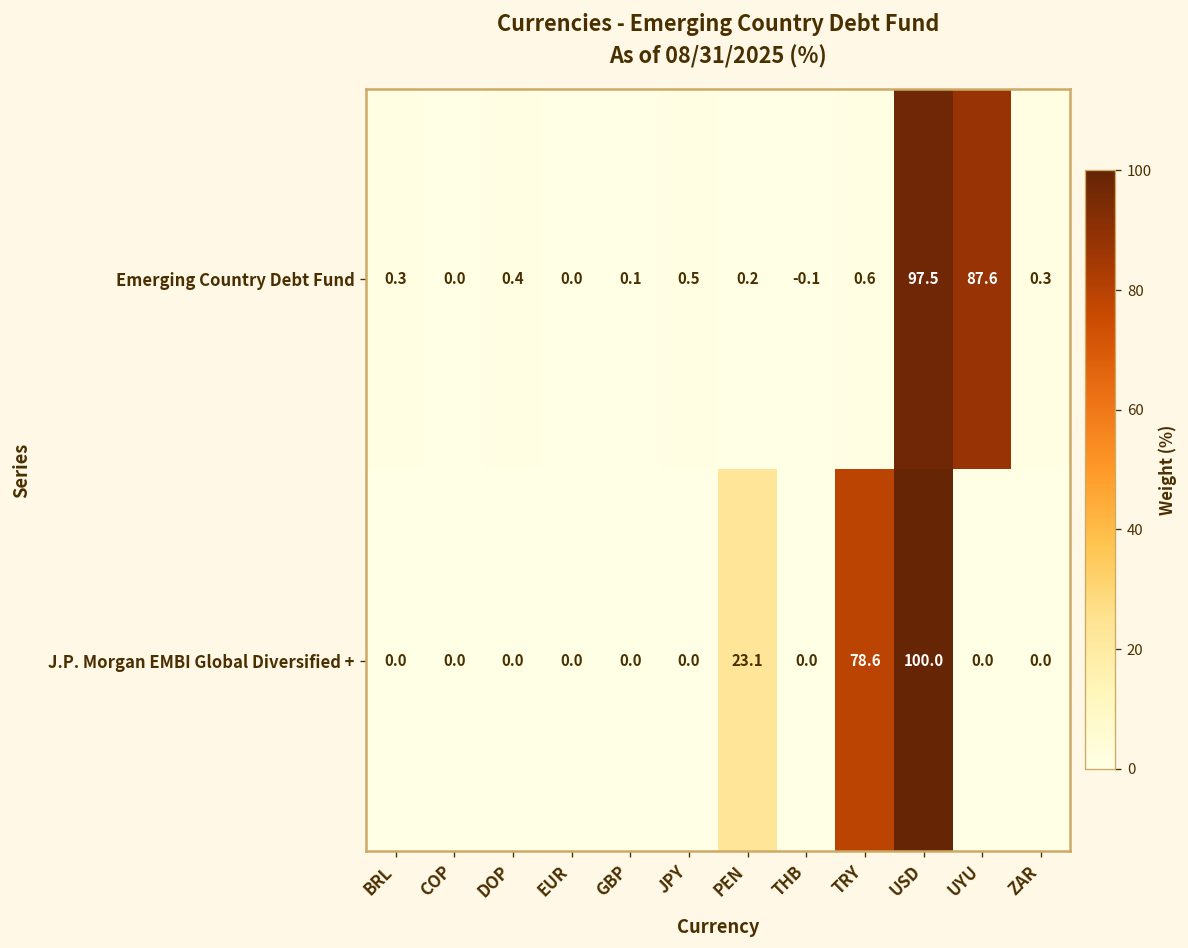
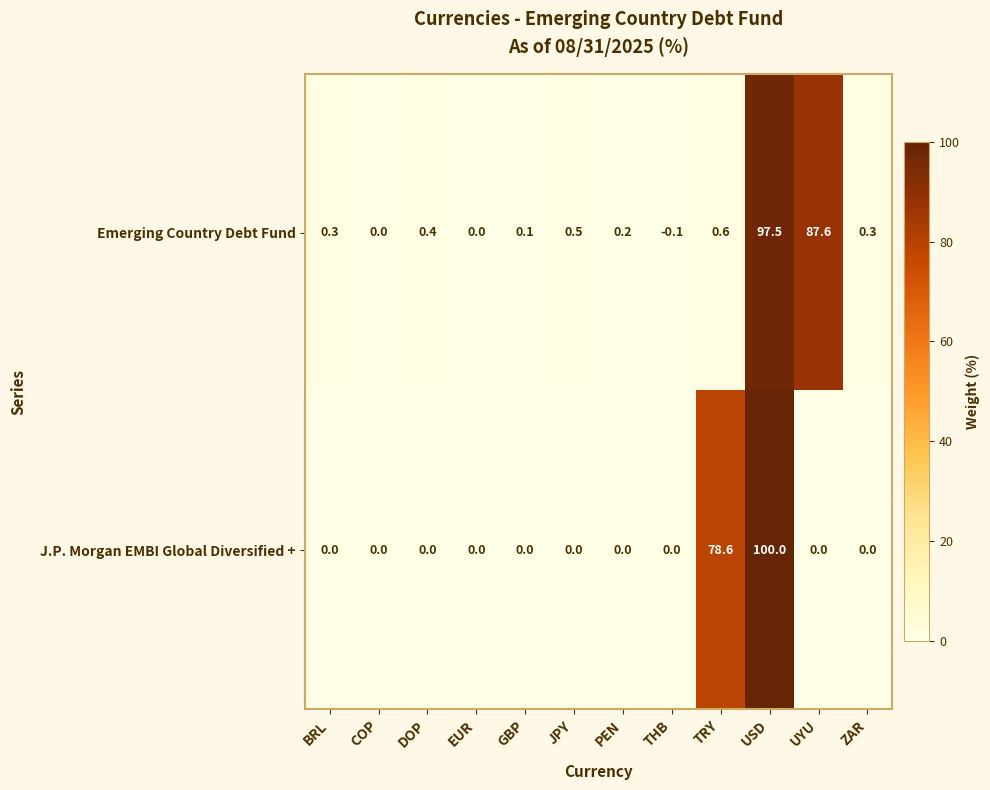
  {
    "Emerging Country Debt Fund": {
      "BRL": 0.3,
      "COP": 0.0,
      "DOP": 0.4,
      "EUR": 0.0,
      "GBP": 0.1,
      "JPY": 0.5,
      "PEN": 0.2,
      "THB": -0.1,
      "TRY": 0.6,
      "USD": 97.5,
      "UYU": 87.6,
      "ZAR": 0.3
    },
    "J.P. Morgan EMBI Global Diversified +": {
      "BRL": 0.0,
      "COP": 0.0,
      "DOP": 0.0,
      "EUR": 0.0,
      "GBP": 0.0,
      "JPY": 0.0,
-     "PEN": 23.1,
+     "PEN": 0.0,
      "THB": 0.0,
      "TRY": 78.6,
      "USD": 100.0,
      "UYU": 0.0,
      "ZAR": 0.0
    }
  }
